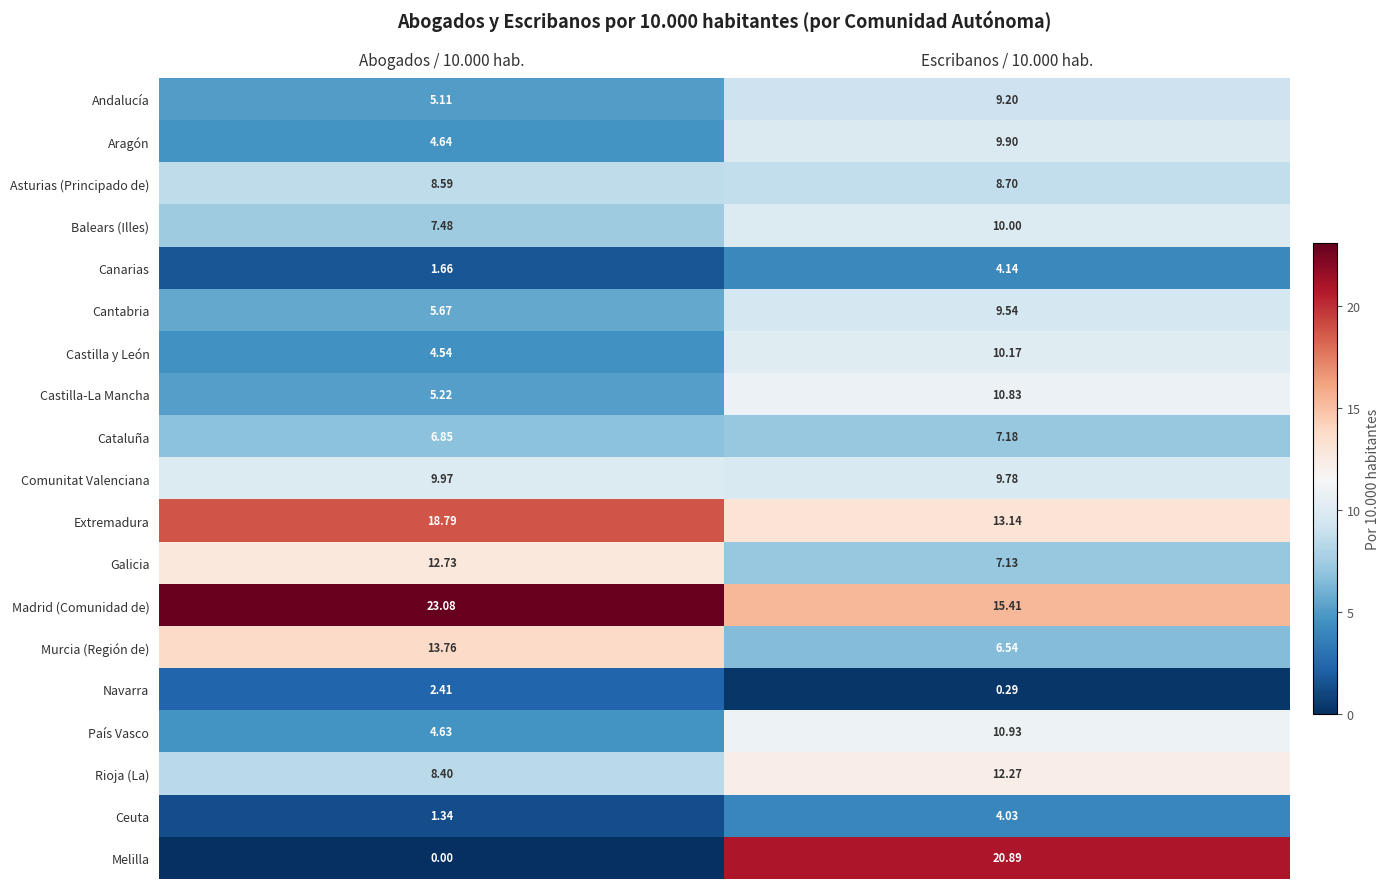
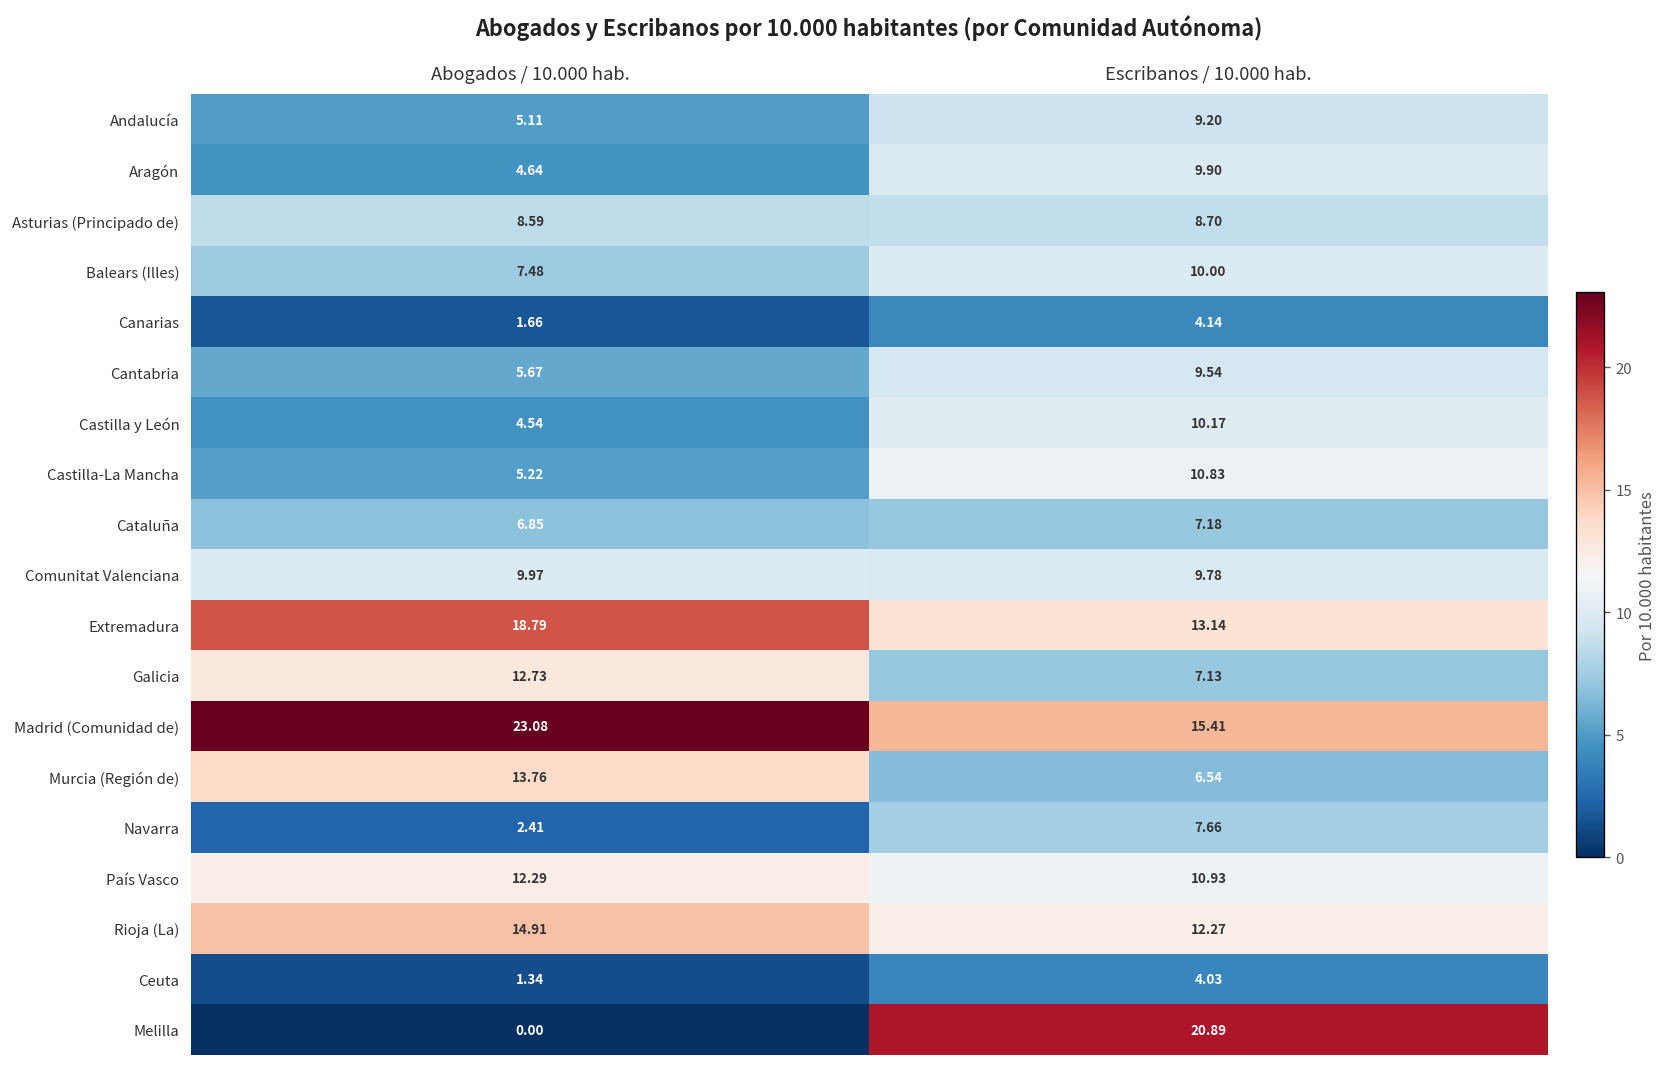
  {
    "Andalucía": {
      "Abogados / 10.000 hab.": 5.11,
      "Escribanos / 10.000 hab.": 9.20
    },
    "Aragón": {
      "Abogados / 10.000 hab.": 4.64,
      "Escribanos / 10.000 hab.": 9.90
    },
    "Asturias (Principado de)": {
      "Abogados / 10.000 hab.": 8.59,
      "Escribanos / 10.000 hab.": 8.70
    },
    "Balears (Illes)": {
      "Abogados / 10.000 hab.": 7.48,
      "Escribanos / 10.000 hab.": 10.00
    },
    "Canarias": {
      "Abogados / 10.000 hab.": 1.66,
      "Escribanos / 10.000 hab.": 4.14
    },
    "Cantabria": {
      "Abogados / 10.000 hab.": 5.67,
      "Escribanos / 10.000 hab.": 9.54
    },
    "Castilla y León": {
      "Abogados / 10.000 hab.": 4.54,
      "Escribanos / 10.000 hab.": 10.17
    },
    "Castilla-La Mancha": {
      "Abogados / 10.000 hab.": 5.22,
      "Escribanos / 10.000 hab.": 10.83
    },
    "Cataluña": {
      "Abogados / 10.000 hab.": 6.85,
      "Escribanos / 10.000 hab.": 7.18
    },
    "Comunitat Valenciana": {
      "Abogados / 10.000 hab.": 9.97,
      "Escribanos / 10.000 hab.": 9.78
    },
    "Extremadura": {
      "Abogados / 10.000 hab.": 18.79,
      "Escribanos / 10.000 hab.": 13.14
    },
    "Galicia": {
      "Abogados / 10.000 hab.": 12.73,
      "Escribanos / 10.000 hab.": 7.13
    },
    "Madrid (Comunidad de)": {
      "Abogados / 10.000 hab.": 23.08,
      "Escribanos / 10.000 hab.": 15.41
    },
    "Murcia (Región de)": {
      "Abogados / 10.000 hab.": 13.76,
      "Escribanos / 10.000 hab.": 6.54
    },
    "Navarra": {
      "Abogados / 10.000 hab.": 2.41,
-     "Escribanos / 10.000 hab.": 0.29
+     "Escribanos / 10.000 hab.": 7.66
    },
    "País Vasco": {
-     "Abogados / 10.000 hab.": 4.63,
+     "Abogados / 10.000 hab.": 12.29,
      "Escribanos / 10.000 hab.": 10.93
    },
    "Rioja (La)": {
-     "Abogados / 10.000 hab.": 8.40,
+     "Abogados / 10.000 hab.": 14.91,
      "Escribanos / 10.000 hab.": 12.27
    },
    "Ceuta": {
      "Abogados / 10.000 hab.": 1.34,
      "Escribanos / 10.000 hab.": 4.03
    },
    "Melilla": {
      "Abogados / 10.000 hab.": 0.00,
      "Escribanos / 10.000 hab.": 20.89
    }
  }
